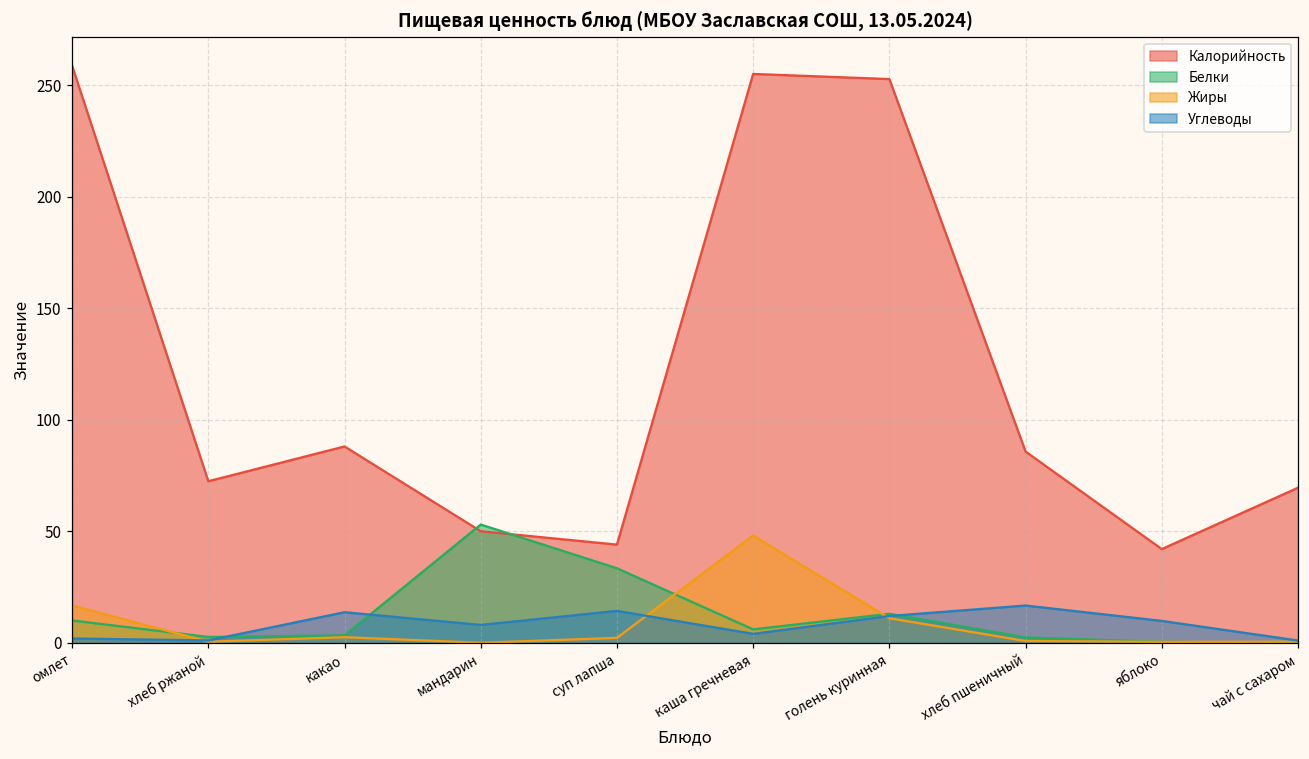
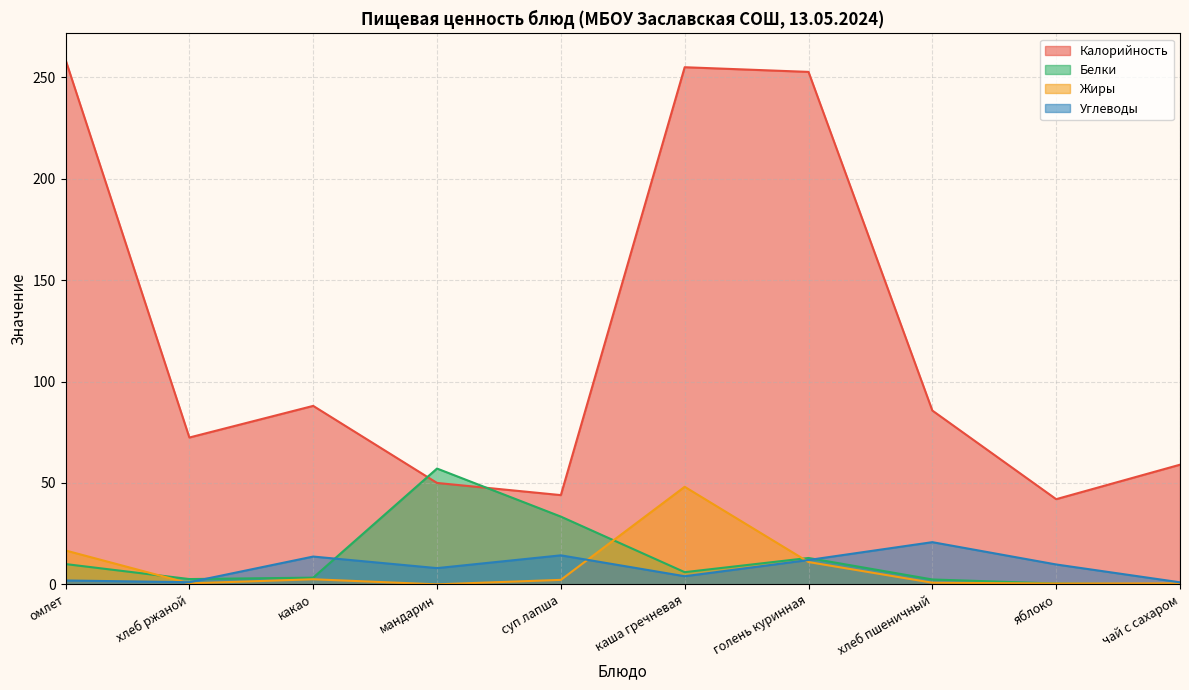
  {
    "Калорийность": {
      "омлет": 259,
      "хлеб ржаной": 72,
      "какао": 88,
      "мандарин": 50,
      "суп лапша": 44,
      "каша гречневая": 255,
      "голень куринная": 253,
      "хлеб пшеничный": 86,
      "яблоко": 42,
-     "чай с сахаром": 70
+     "чай с сахаром": 59
    },
    "Белки": {
      "омлет": 10,
      "хлеб ржаной": 3,
-     "мандарин": 53,
+     "мандарин": 57,
      "суп лапша": 33,
      "каша гречневая": 6,
      "хлеб пшеничный": 2
    },
    "Жиры": {
      "омлет": 17,
      "мандарин": 0,
      "суп лапша": 2,
      "каша гречневая": 48,
      "хлеб пшеничный": 1
    },
    "Углеводы": {
      "омлет": 2,
      "какао": 14,
      "мандарин": 8,
      "суп лапша": 14,
      "каша гречневая": 4,
-     "хлеб пшеничный": 17,
+     "хлеб пшеничный": 21,
      "яблоко": 10
    }
  }
